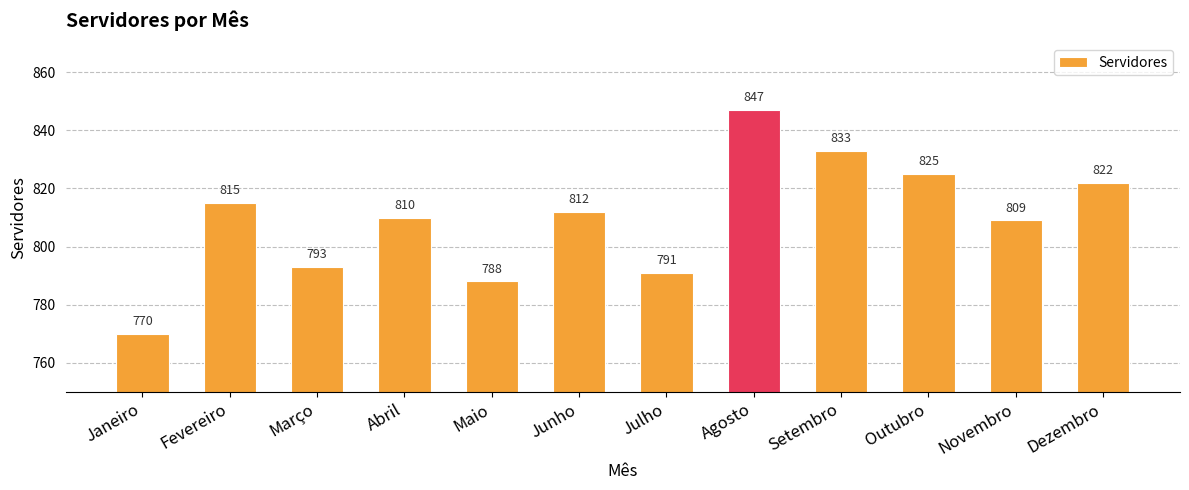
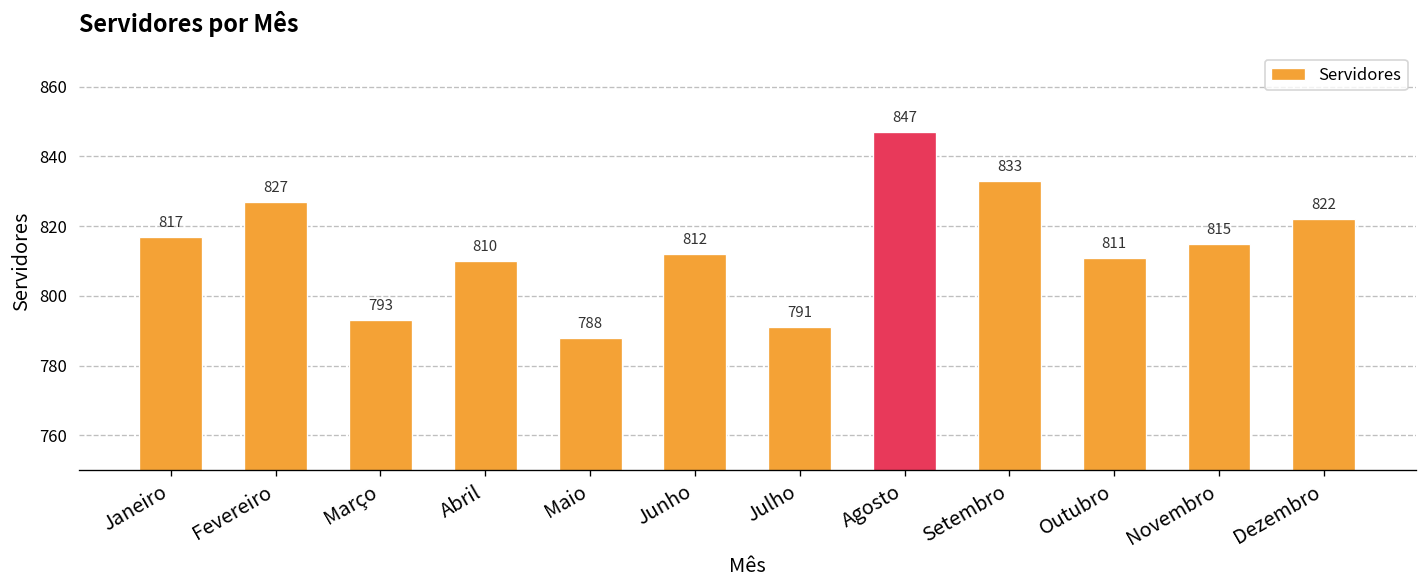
  {
-   "Janeiro": 770,
-   "Fevereiro": 815,
+   "Janeiro": 817,
+   "Fevereiro": 827,
    "Março": 793,
    "Abril": 810,
    "Maio": 788,
    "Junho": 812,
    "Julho": 791,
    "Agosto": 847,
    "Setembro": 833,
-   "Outubro": 825,
-   "Novembro": 809,
+   "Outubro": 811,
+   "Novembro": 815,
    "Dezembro": 822
  }
